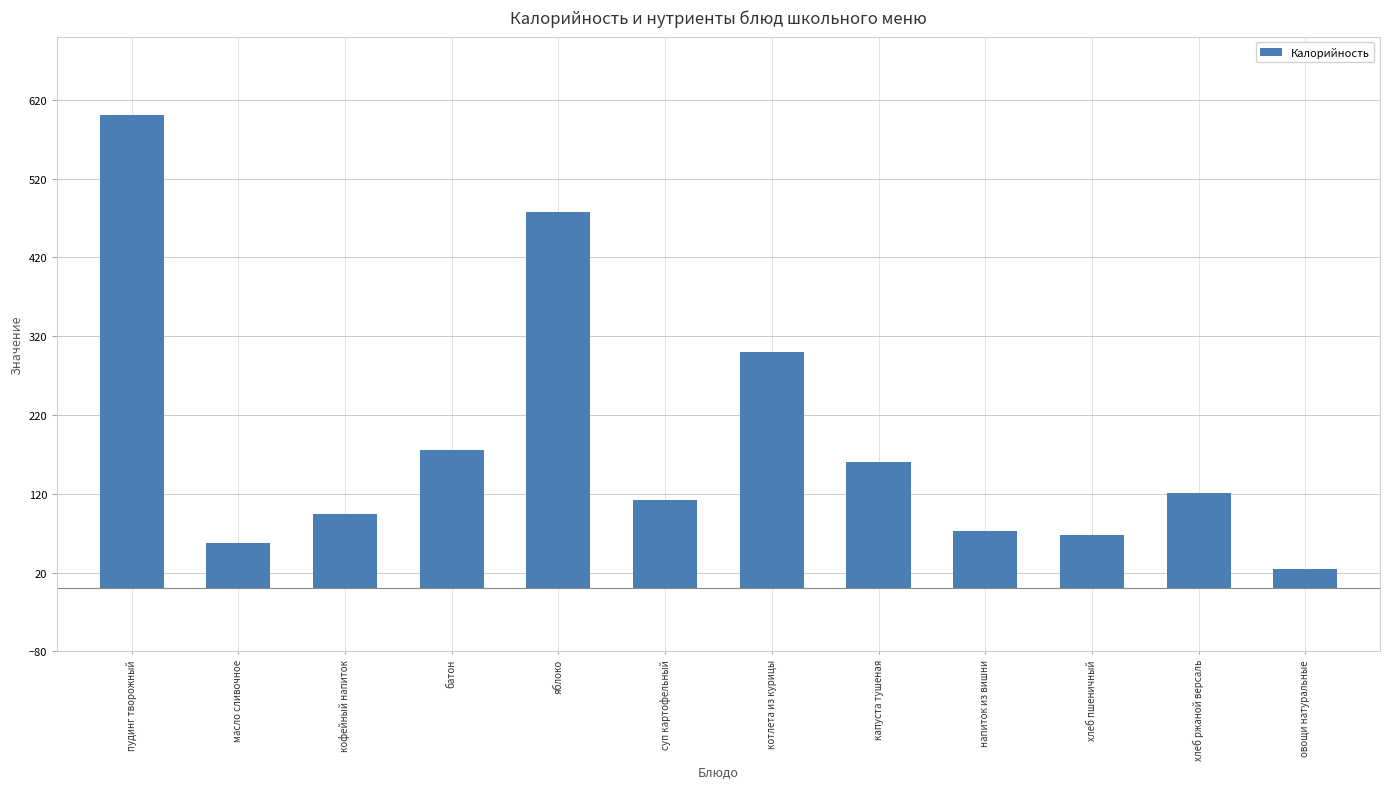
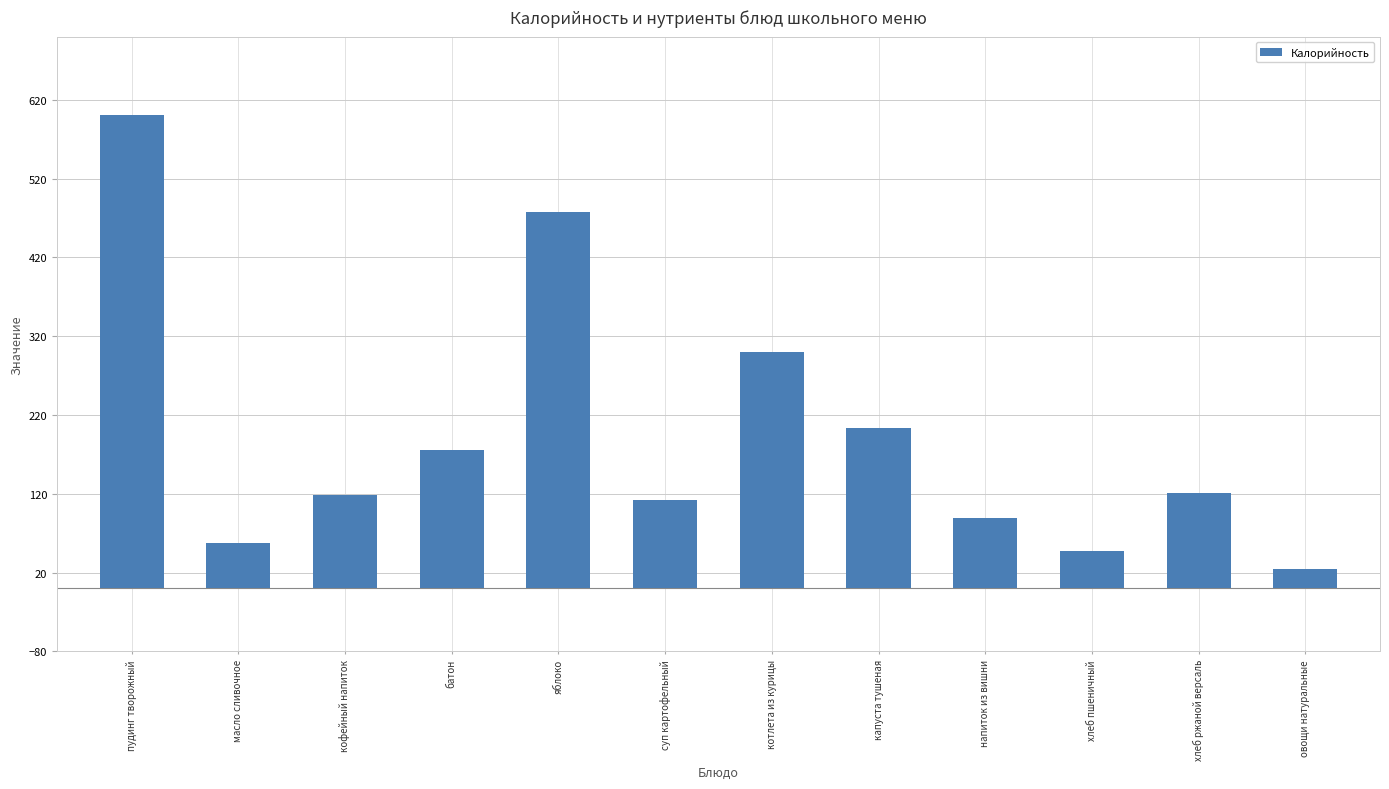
  {
    "пудинг творожный": 600,
    "масло сливочное": 60,
-   "кофейный напиток": 90,
+   "кофейный напиток": 120,
    "батон": 180,
    "яблоко": 480,
    "суп картофельный": 110,
    "котлета из курицы": 300,
-   "капуста тушеная": 160,
-   "напиток из вишни": 70,
-   "хлеб пшеничный": 70,
+   "капуста тушеная": 200,
+   "напиток из вишни": 90,
+   "хлеб пшеничный": 50,
    "хлеб ржаной версаль": 120,
    "овощи натуральные": 30
  }
